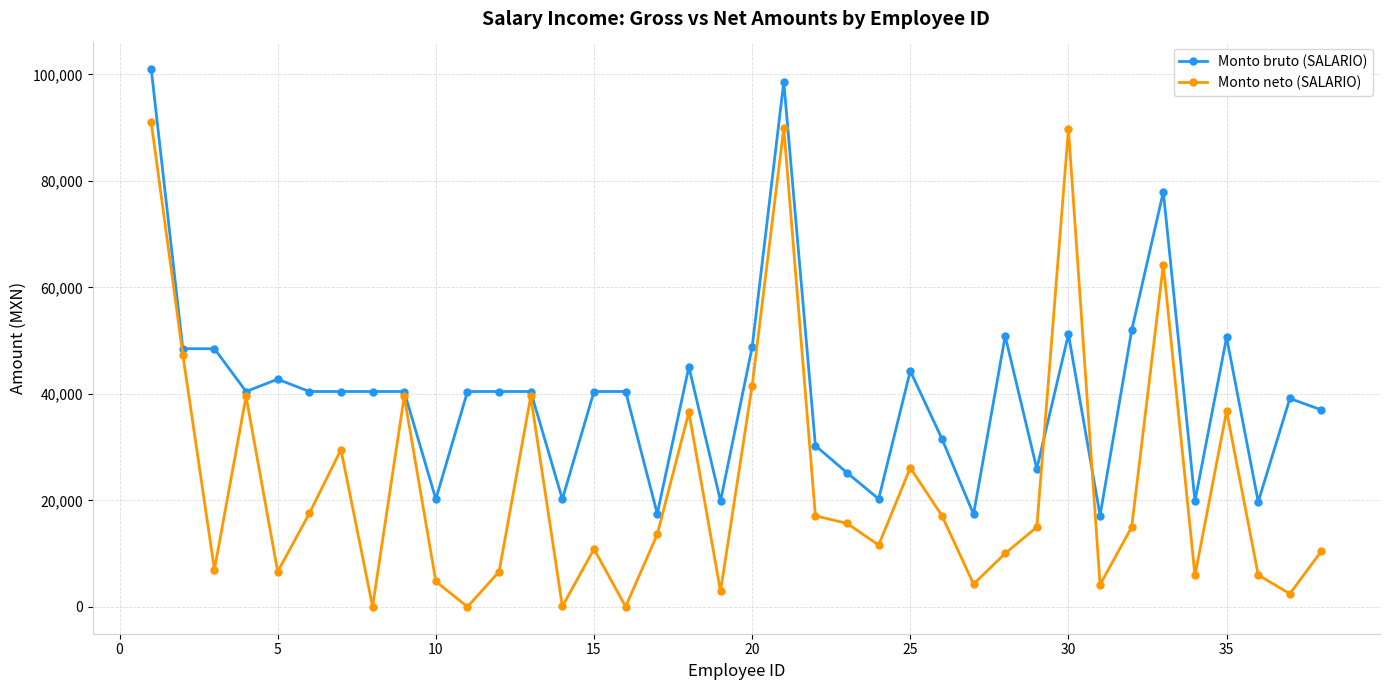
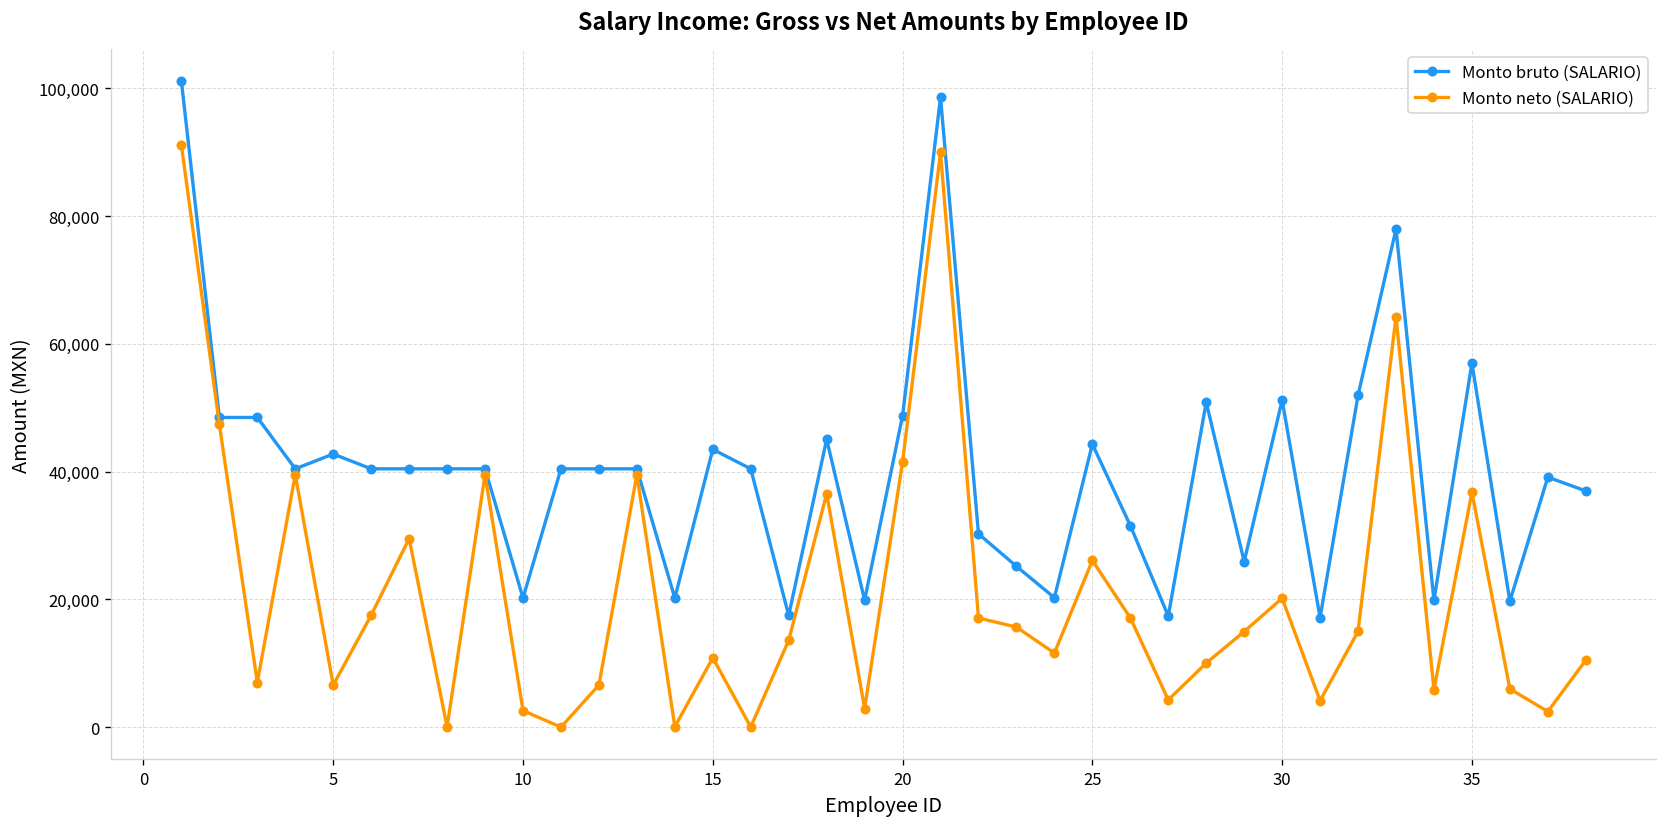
  {
    "Monto bruto (SALARIO)": {
      "5": "43,000",
      "10": "20,000",
-     "15": "40,000",
+     "15": "43,000",
      "20": "49,000",
      "25": "44,000",
      "30": "51,000",
-     "35": "51,000"
+     "35": "57,000"
    },
    "Monto neto (SALARIO)": {
      "5": "7,000",
-     "10": "5,000",
+     "10": "3,000",
      "15": "11,000",
      "20": "42,000",
      "25": "26,000",
-     "30": "90,000",
+     "30": "20,000",
      "35": "37,000"
    }
  }
